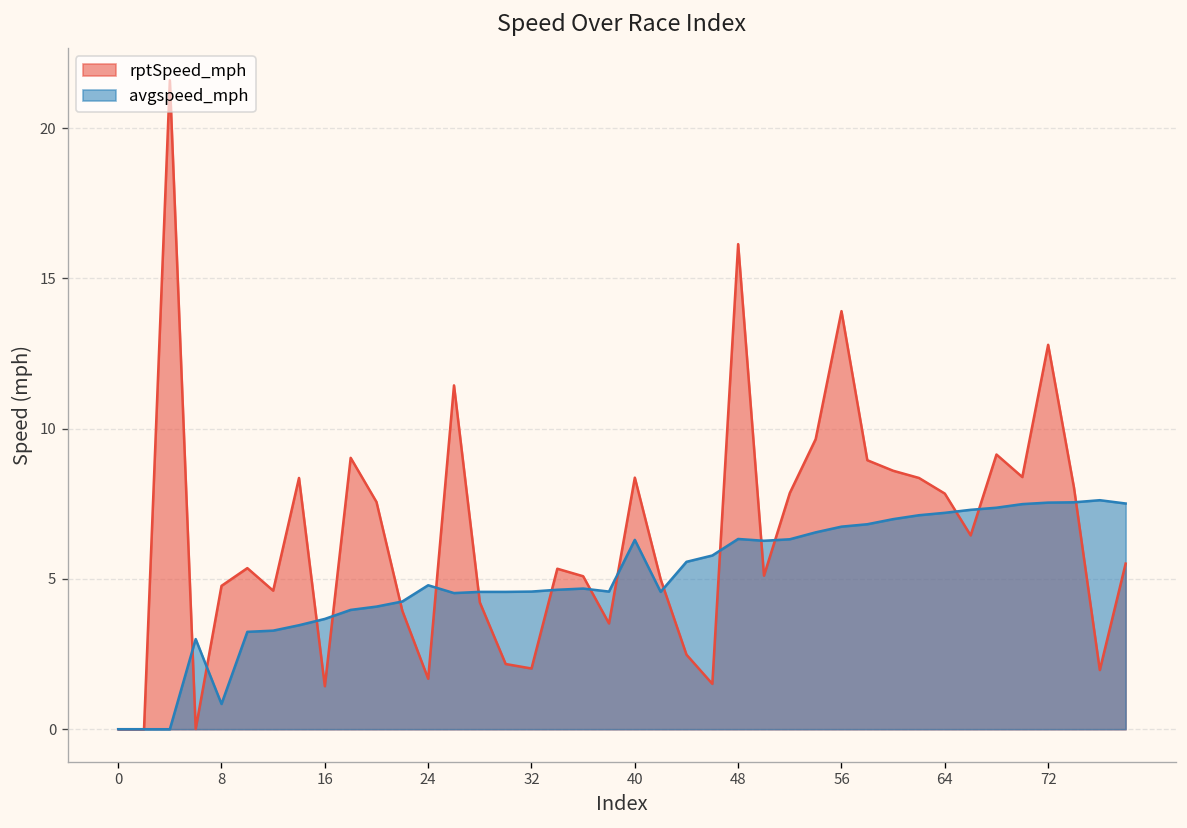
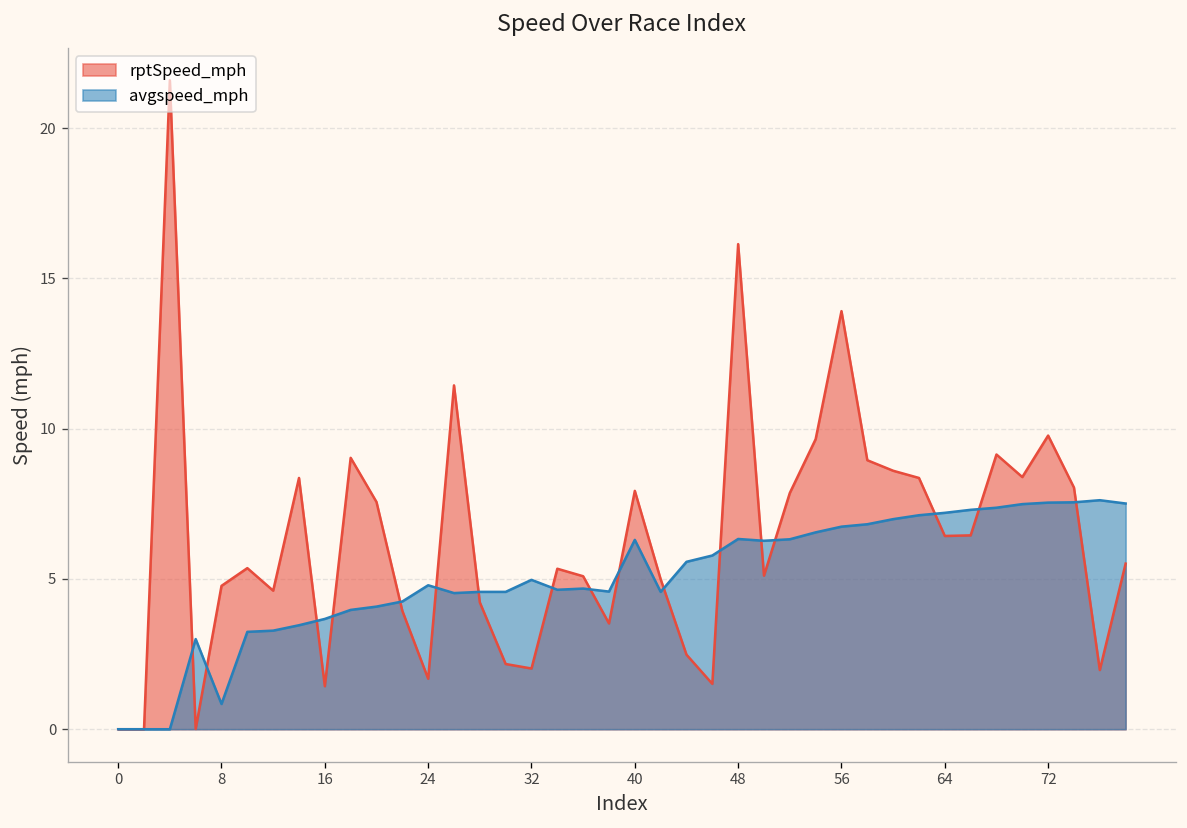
  {
    "rptSpeed_mph": {
      "8": 4.8,
      "16": 1.4,
      "24": 1.7,
      "32": 2.0,
-     "40": 8.4,
+     "40": 7.9,
      "48": 16.1,
      "56": 13.9,
-     "64": 7.8,
-     "72": 12.8
+     "64": 6.4,
+     "72": 9.8
    },
    "avgspeed_mph": {
      "8": 0.8,
      "16": 3.7,
      "24": 4.8,
-     "32": 4.6,
+     "32": 5.0,
      "40": 6.3,
      "48": 6.3,
      "56": 6.7,
      "64": 7.2,
      "72": 7.5
    }
  }
